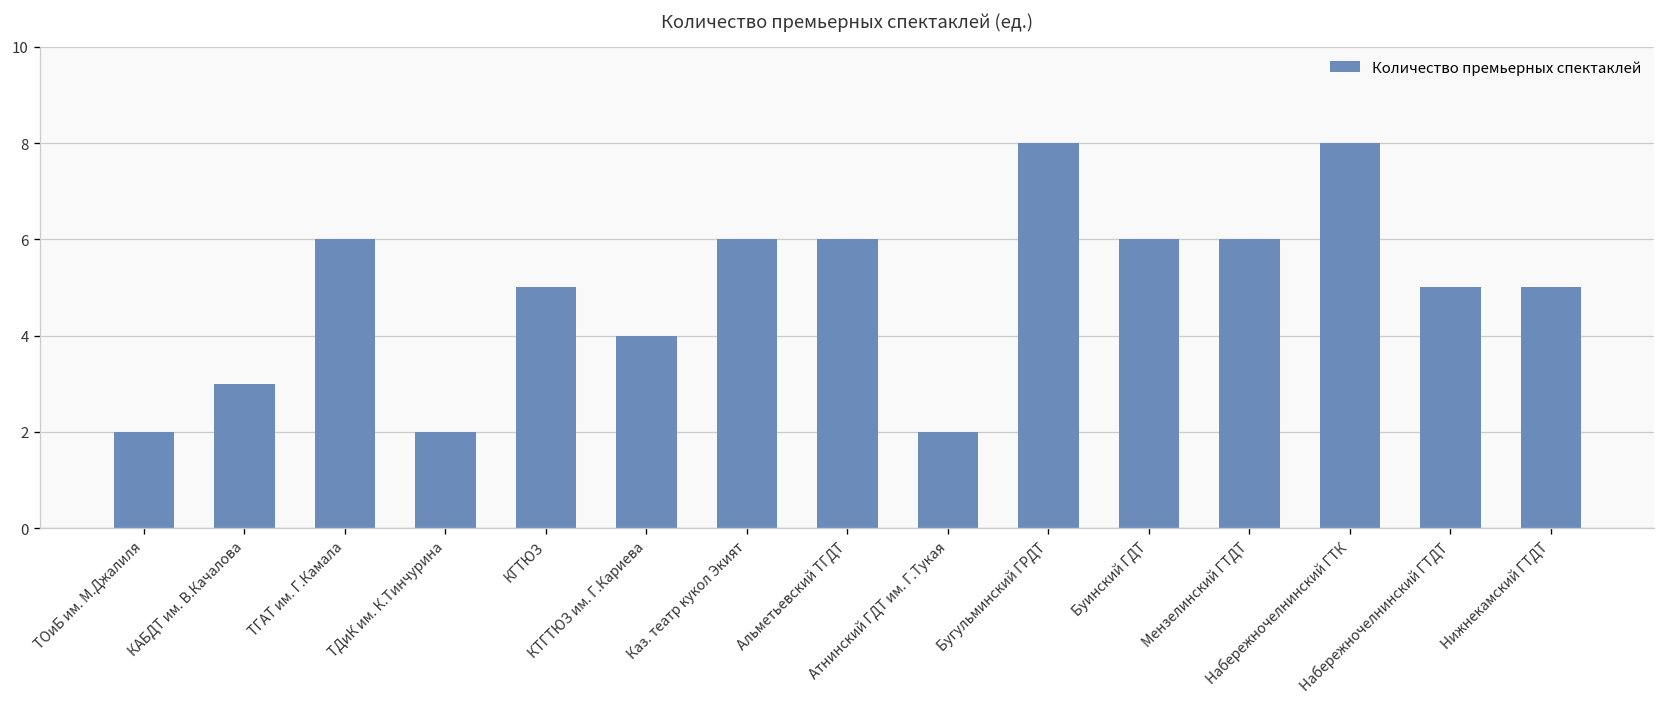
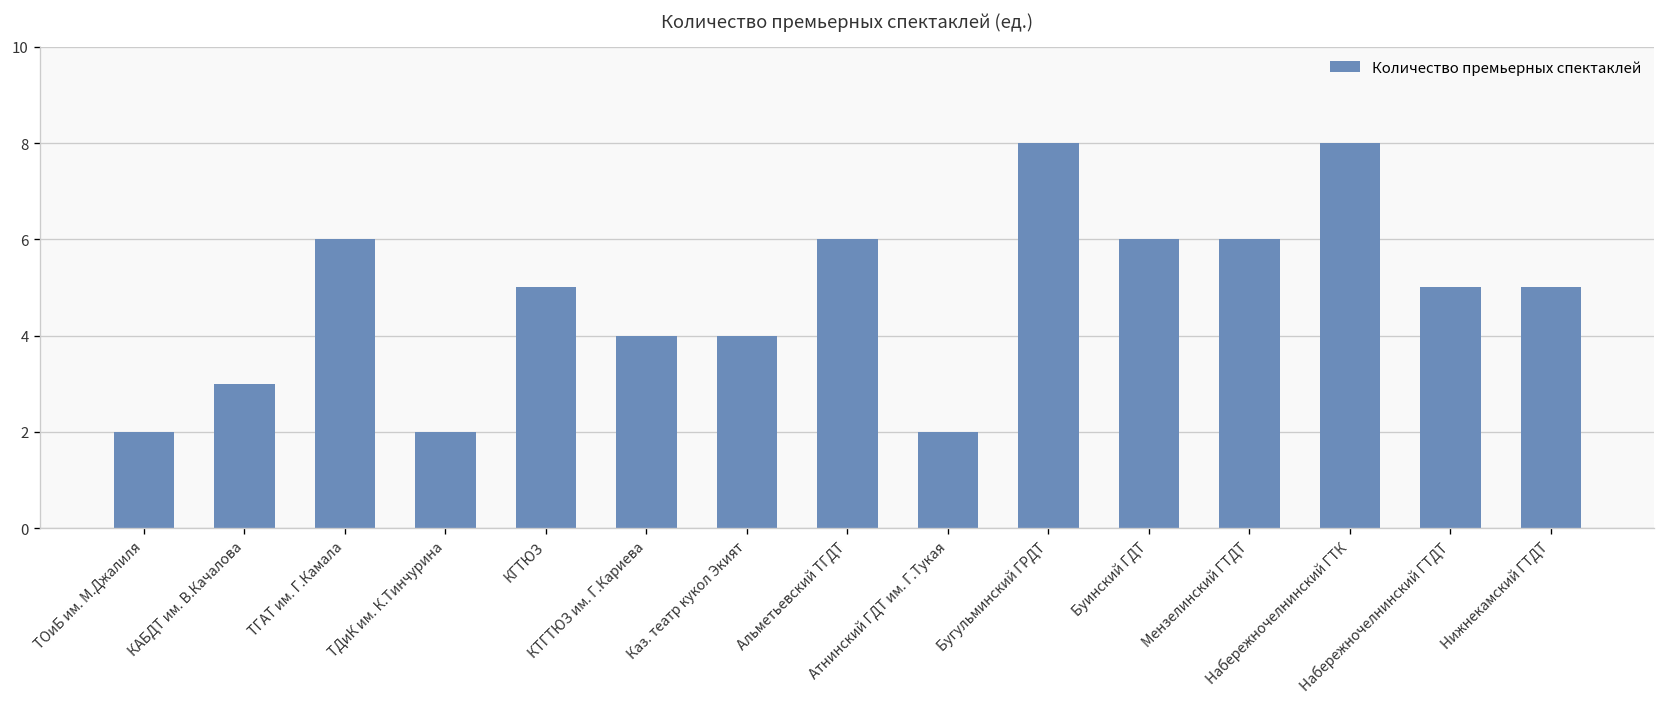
  {
    "ТОиБ им. М.Джалиля": 2,
    "КАБДТ им. В.Качалова": 3,
    "ТГАТ им. Г.Камала": 6,
    "ТДиК им. К.Тинчурина": 2,
    "КГТЮЗ": 5,
    "КТГТЮЗ им. Г.Кариева": 4,
-   "Каз. театр кукол Экият": 6,
+   "Каз. театр кукол Экият": 4,
    "Альметьевский ТГДТ": 6,
    "Атнинский ГДТ им. Г.Тукая": 2,
    "Бугульминский ГРДТ": 8,
    "Буинский ГДТ": 6,
    "Мензелинский ГТДТ": 6,
    "Набережночелнинский ГТК": 8,
    "Набережночелнинский ГТДТ": 5,
    "Нижнекамский ГТДТ": 5
  }
